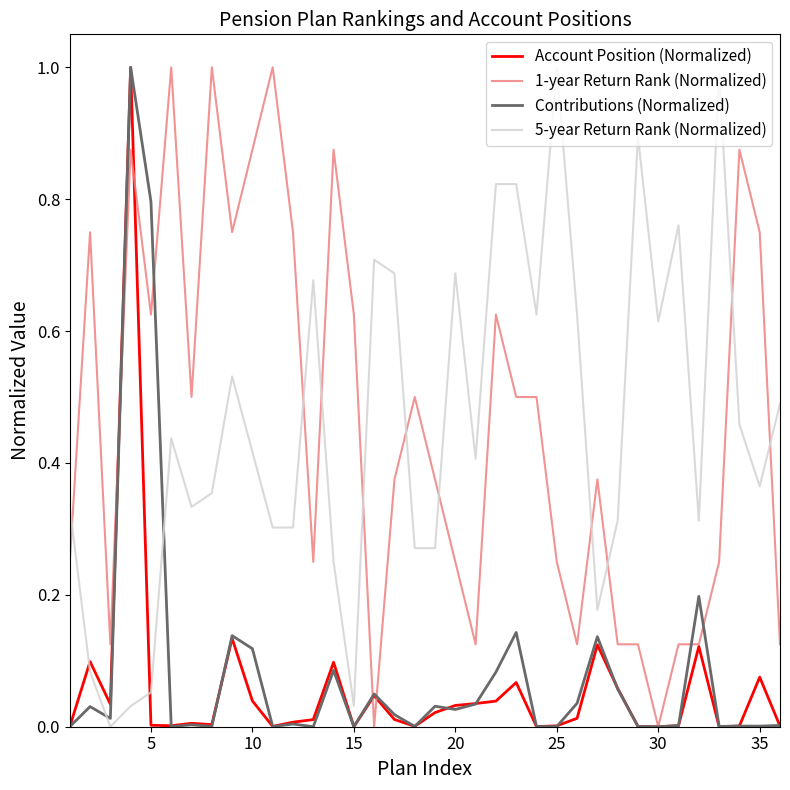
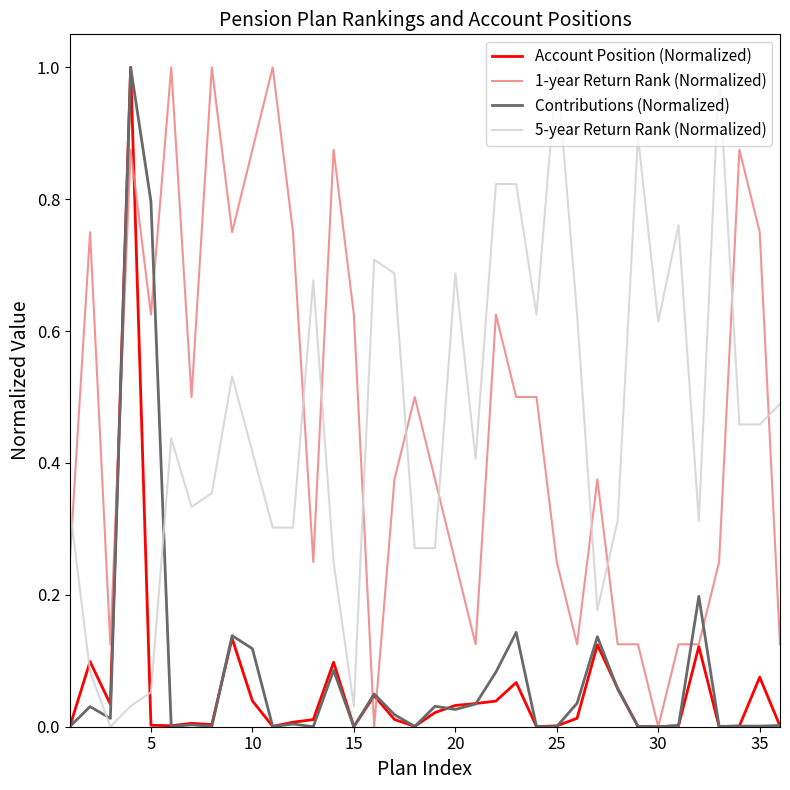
  {
    "Account Position (Normalized)": {
      "5": 0.00,
      "10": 0.04,
      "20": 0.03,
      "35": 0.08
    },
    "1-year Return Rank (Normalized)": {
      "5": 0.63,
      "10": 0.88,
      "15": 0.63,
      "20": 0.25,
      "25": 0.25,
      "35": 0.75
    },
    "Contributions (Normalized)": {
      "5": 0.80,
      "10": 0.12,
      "20": 0.03,
      "35": 0.00
    },
    "5-year Return Rank (Normalized)": {
      "5": 0.05,
      "10": 0.42,
      "15": 0.03,
      "20": 0.69,
      "30": 0.61,
-     "35": 0.36
+     "35": 0.46
    }
  }
